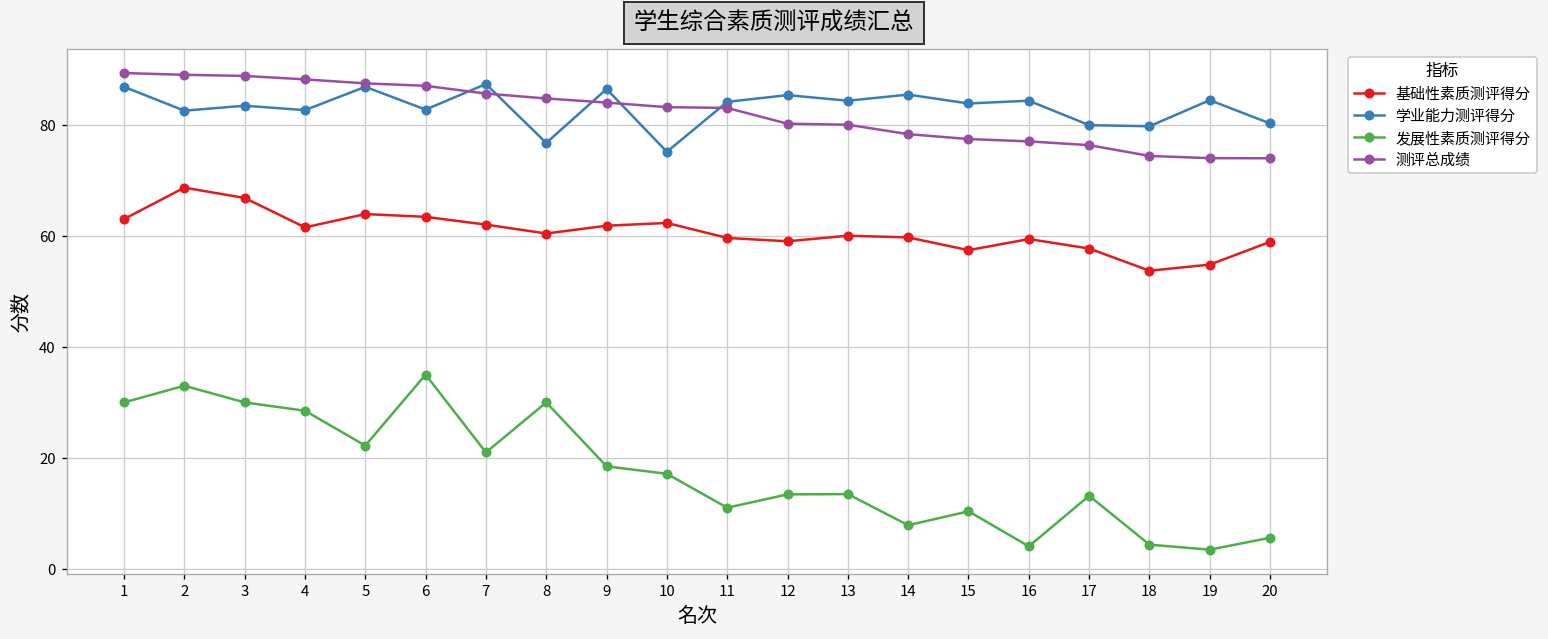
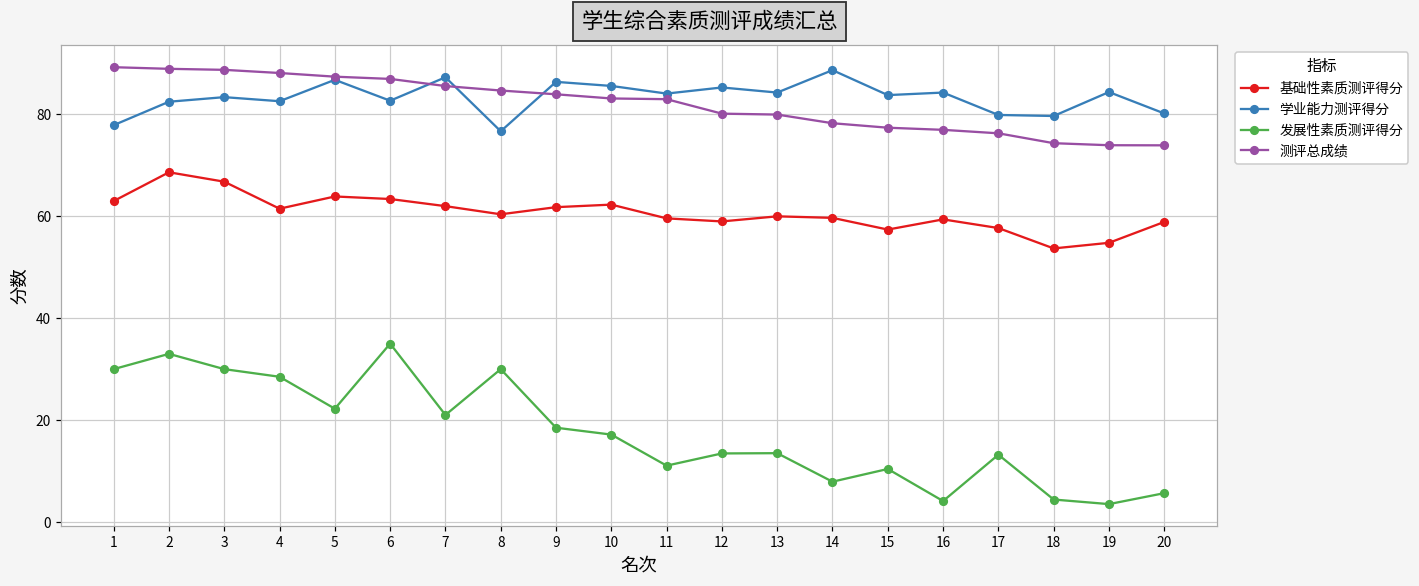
  {
    "基础性素质测评得分": {
      "1": 63,
      "2": 69,
      "3": 67,
      "4": 62,
      "5": 64,
      "6": 63,
      "7": 62,
      "8": 60,
      "9": 62,
      "10": 62,
      "11": 60,
      "12": 59,
      "13": 60,
      "14": 60,
      "15": 57,
      "16": 59,
      "17": 58,
      "18": 54,
      "19": 55,
      "20": 59
    },
    "学业能力测评得分": {
-     "1": 87,
+     "1": 78,
      "2": 83,
      "3": 83,
      "4": 83,
      "5": 87,
      "6": 83,
      "7": 87,
      "8": 77,
      "9": 86,
-     "10": 75,
+     "10": 86,
      "11": 84,
      "12": 85,
      "13": 84,
-     "14": 85,
+     "14": 89,
      "15": 84,
      "16": 84,
      "17": 80,
      "18": 80,
      "19": 84,
      "20": 80
    },
    "发展性素质测评得分": {
      "1": 30,
      "2": 33,
      "3": 30,
      "4": 29,
      "5": 22,
      "6": 35,
      "7": 21,
      "8": 30,
      "9": 19,
      "10": 17,
      "11": 11,
      "12": 13,
      "13": 14,
      "14": 8,
      "15": 10,
      "16": 4,
      "17": 13,
      "18": 4,
      "19": 4,
      "20": 6
    },
    "测评总成绩": {
      "1": 89,
      "2": 89,
      "3": 89,
      "4": 88,
      "5": 87,
      "6": 87,
      "7": 86,
      "8": 85,
      "9": 84,
      "10": 83,
      "11": 83,
      "12": 80,
      "13": 80,
      "14": 78,
      "15": 77,
      "16": 77,
      "17": 76,
      "18": 74,
      "19": 74,
      "20": 74
    }
  }
